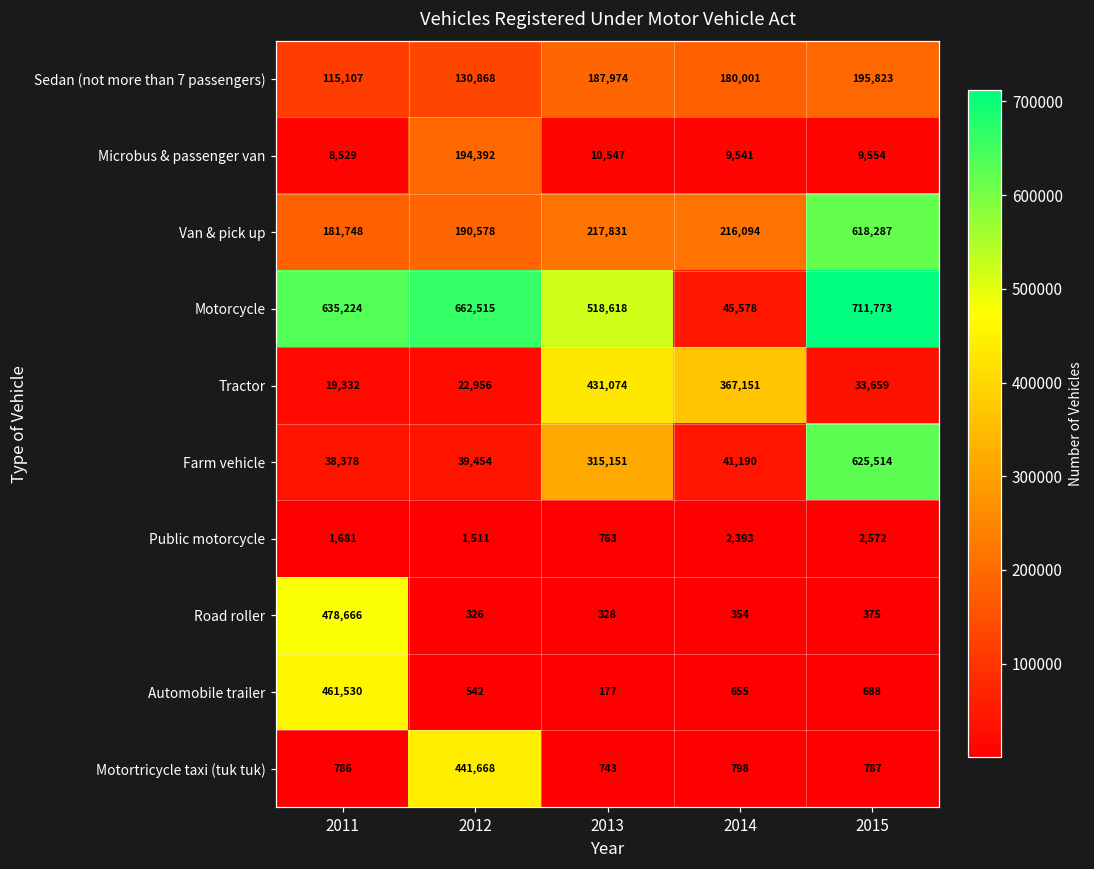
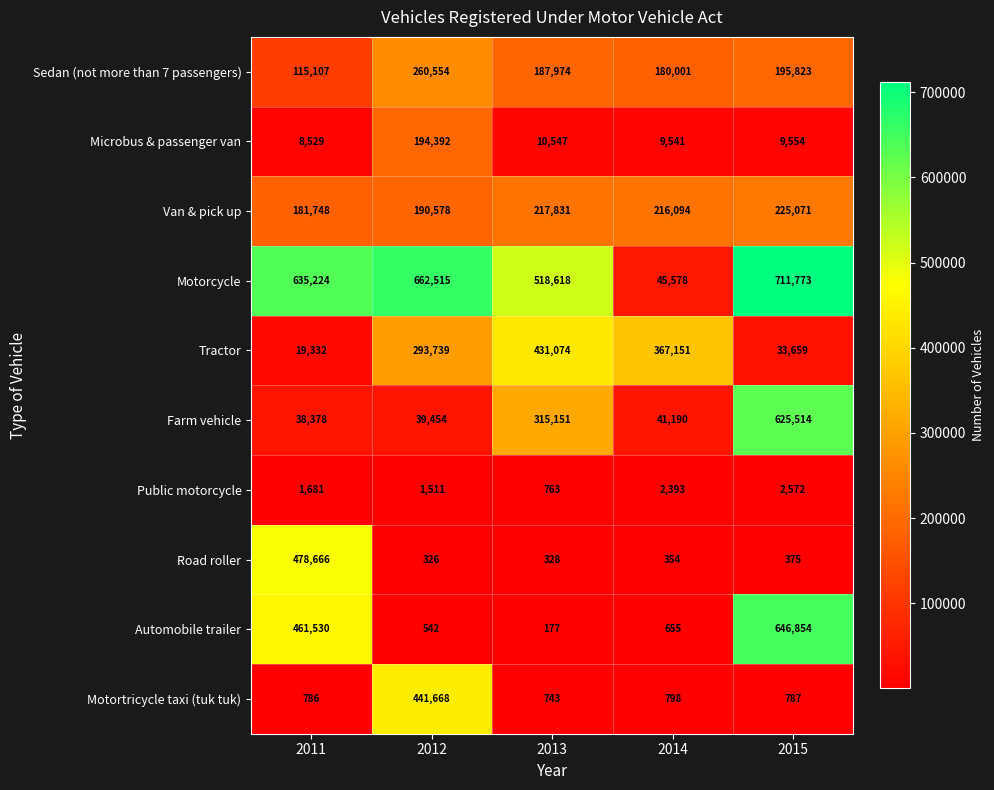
  {
    "Sedan (not more than 7 passengers)": {
      "2011": "115,107",
-     "2012": "130,868",
+     "2012": "260,554",
      "2013": "187,974",
      "2014": "180,001",
      "2015": "195,823"
    },
    "Microbus & passenger van": {
      "2011": "8,529",
      "2012": "194,392",
      "2013": "10,547",
      "2014": "9,541",
      "2015": "9,554"
    },
    "Van & pick up": {
      "2011": "181,748",
      "2012": "190,578",
      "2013": "217,831",
      "2014": "216,094",
-     "2015": "618,287"
+     "2015": "225,071"
    },
    "Motorcycle": {
      "2011": "635,224",
      "2012": "662,515",
      "2013": "518,618",
      "2014": "45,578",
      "2015": "711,773"
    },
    "Tractor": {
      "2011": "19,332",
-     "2012": "22,956",
+     "2012": "293,739",
      "2013": "431,074",
      "2014": "367,151",
      "2015": "33,659"
    },
    "Farm vehicle": {
      "2011": "38,378",
      "2012": "39,454",
      "2013": "315,151",
      "2014": "41,190",
      "2015": "625,514"
    },
    "Public motorcycle": {
      "2011": "1,681",
      "2012": "1,511",
      "2013": "763",
      "2014": "2,393",
      "2015": "2,572"
    },
    "Road roller": {
      "2011": "478,666",
      "2012": "326",
      "2013": "328",
      "2014": "354",
      "2015": "375"
    },
    "Automobile trailer": {
      "2011": "461,530",
      "2012": "542",
      "2013": "177",
      "2014": "655",
-     "2015": "688"
+     "2015": "646,854"
    },
    "Motortricycle taxi (tuk tuk)": {
      "2011": "786",
      "2012": "441,668",
      "2013": "743",
      "2014": "798",
      "2015": "787"
    }
  }
